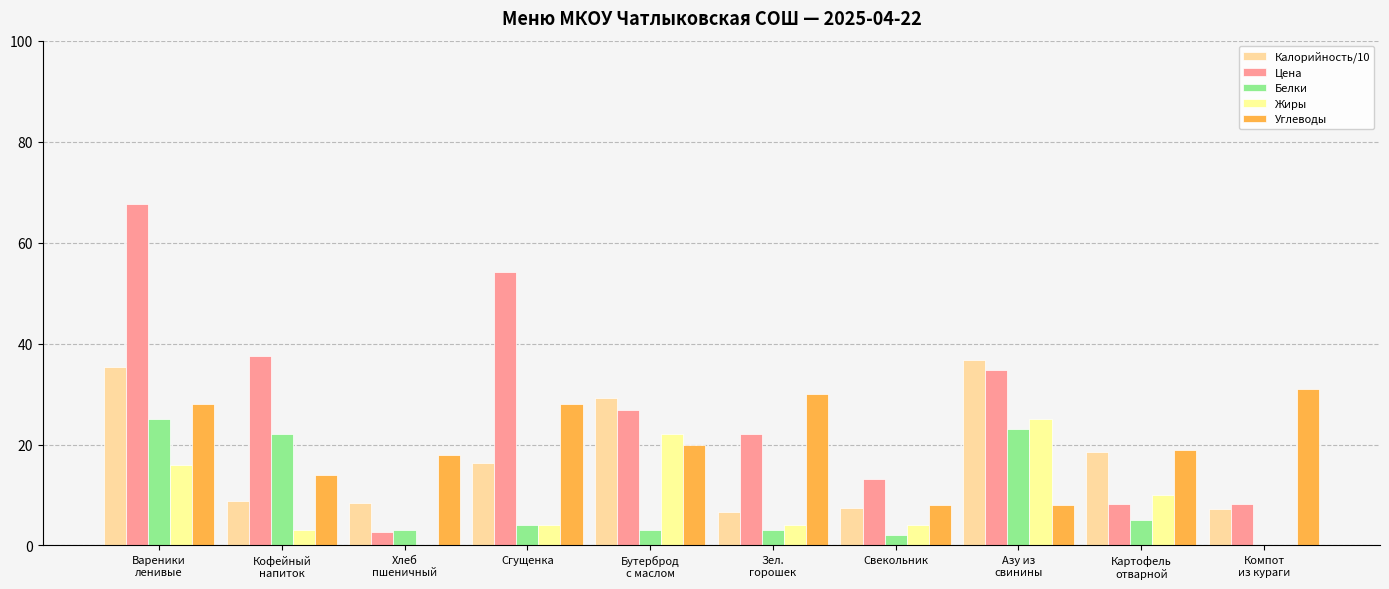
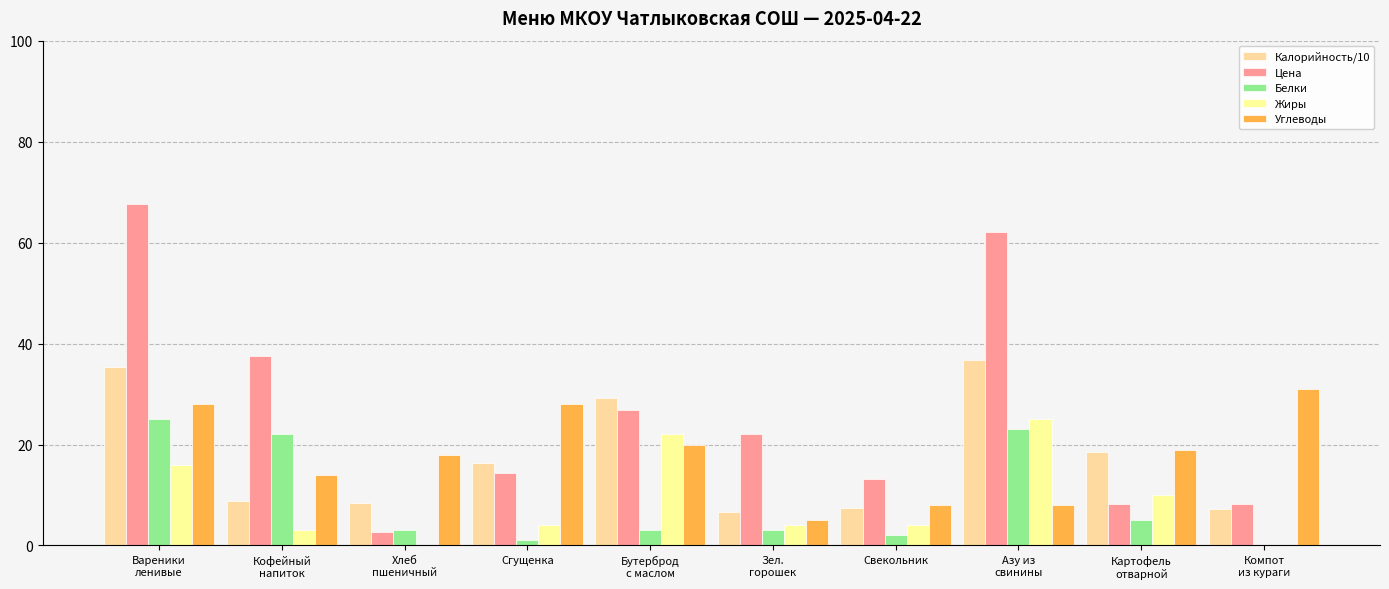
  {
    "Цена": {
      "Вареники ленивые": 68,
      "Кофейный напиток": 38,
      "Хлеб пшеничный": 3,
-     "Сгущенка": 54,
+     "Сгущенка": 14,
      "Бутерброд с маслом": 27,
      "Зел. горошек": 22,
      "Свекольник": 13,
-     "Азу из свинины": 35,
+     "Азу из свинины": 62,
      "Картофель отварной": 8,
      "Компот из кураги": 8
    },
    "Белки": {
      "Вареники ленивые": 25,
      "Кофейный напиток": 22,
      "Хлеб пшеничный": 3,
-     "Сгущенка": 4,
+     "Сгущенка": 1,
      "Бутерброд с маслом": 3,
      "Зел. горошек": 3,
      "Свекольник": 2,
      "Азу из свинины": 23,
      "Картофель отварной": 5,
      "Компот из кураги": 0
    },
    "Углеводы": {
      "Вареники ленивые": 28,
      "Кофейный напиток": 14,
      "Хлеб пшеничный": 18,
      "Сгущенка": 28,
      "Бутерброд с маслом": 20,
-     "Зел. горошек": 30,
+     "Зел. горошек": 5,
      "Свекольник": 8,
      "Азу из свинины": 8,
      "Картофель отварной": 19,
      "Компот из кураги": 31
    }
  }
